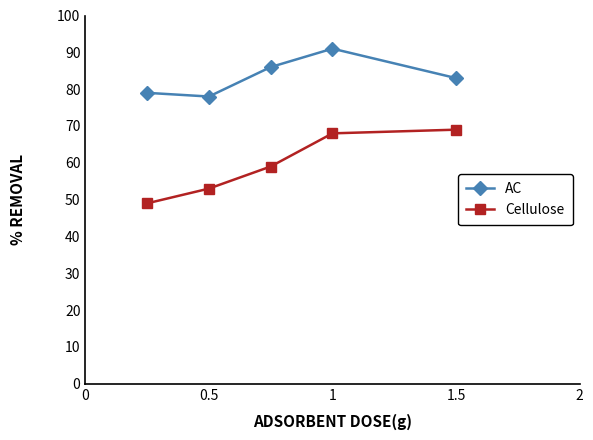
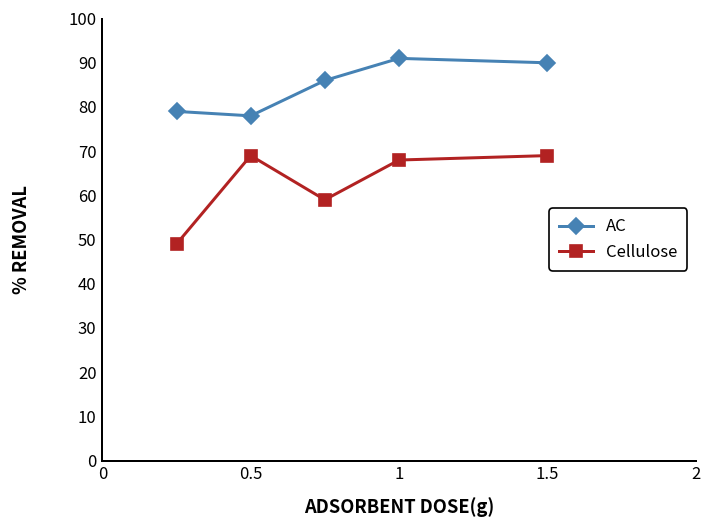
  {
    "AC": {
      "0.5": 78,
      "1": 91,
-     "1.5": 83
+     "1.5": 90
    },
    "Cellulose": {
-     "0.5": 53,
+     "0.5": 69,
      "1": 68,
      "1.5": 69
    }
  }
